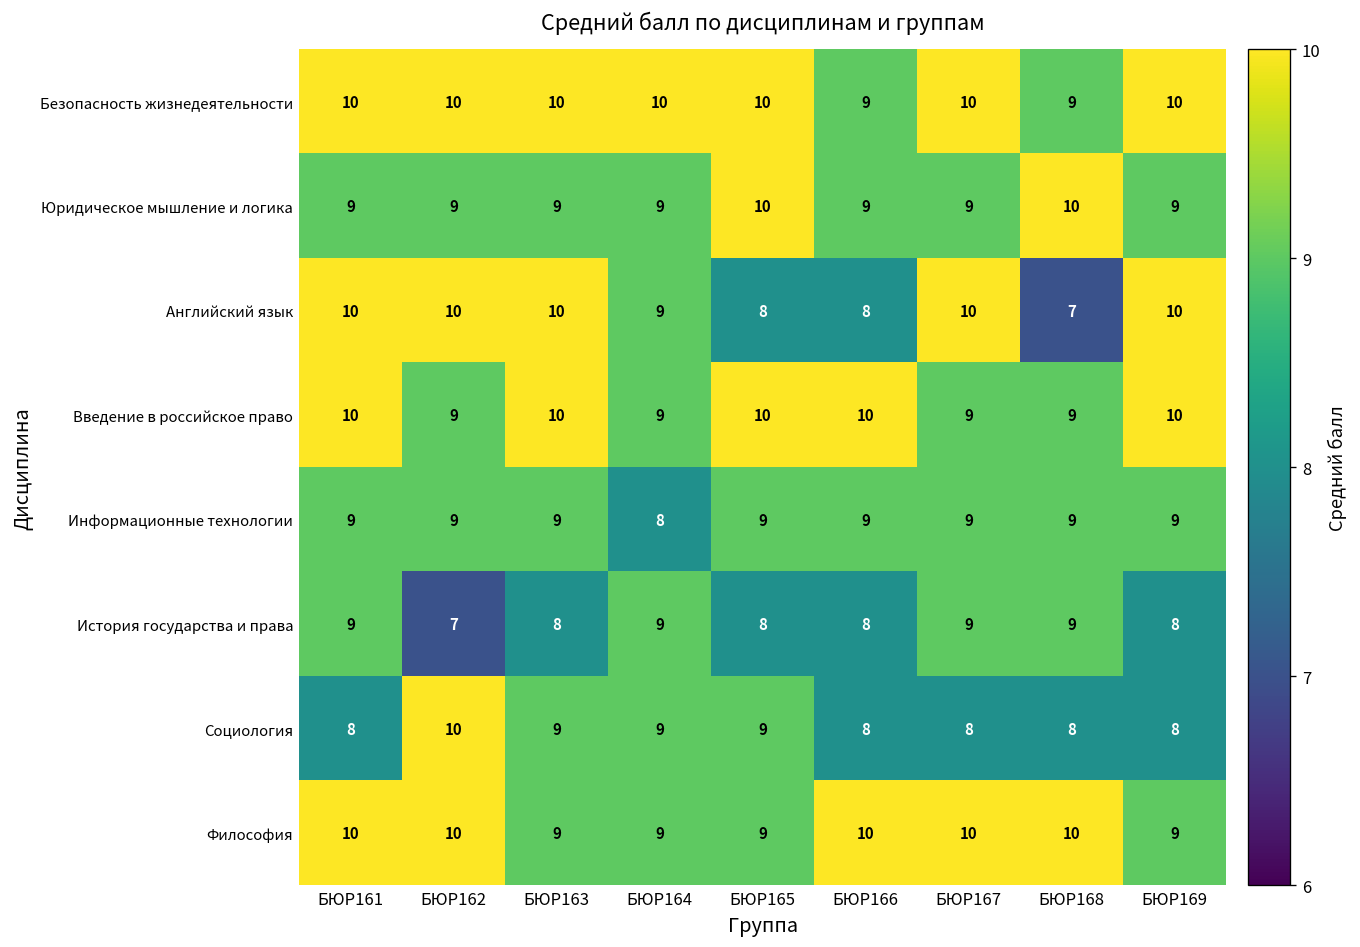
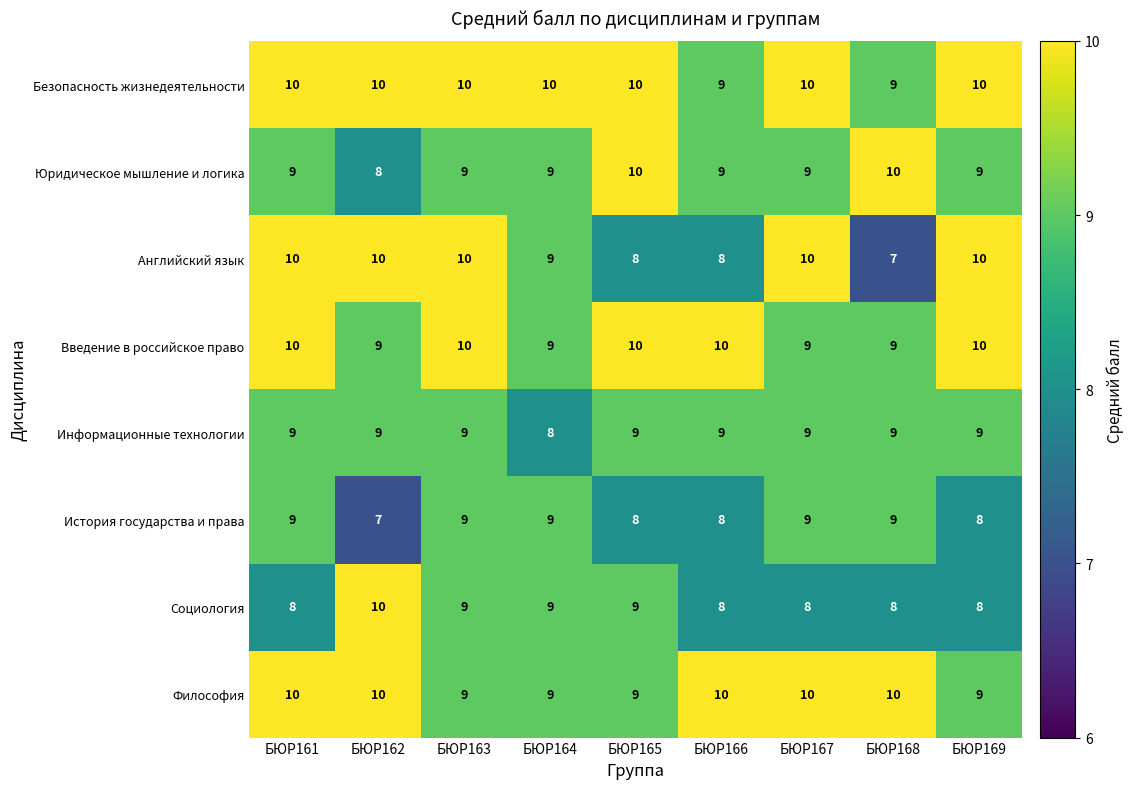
  {
    "Безопасность жизнедеятельности": {
      "БЮР161": 10,
      "БЮР162": 10,
      "БЮР163": 10,
      "БЮР164": 10,
      "БЮР165": 10,
      "БЮР166": 9,
      "БЮР167": 10,
      "БЮР168": 9,
      "БЮР169": 10
    },
    "Юридическое мышление и логика": {
      "БЮР161": 9,
-     "БЮР162": 9,
+     "БЮР162": 8,
      "БЮР163": 9,
      "БЮР164": 9,
      "БЮР165": 10,
      "БЮР166": 9,
      "БЮР167": 9,
      "БЮР168": 10,
      "БЮР169": 9
    },
    "Английский язык": {
      "БЮР161": 10,
      "БЮР162": 10,
      "БЮР163": 10,
      "БЮР164": 9,
      "БЮР165": 8,
      "БЮР166": 8,
      "БЮР167": 10,
      "БЮР168": 7,
      "БЮР169": 10
    },
    "Введение в российское право": {
      "БЮР161": 10,
      "БЮР162": 9,
      "БЮР163": 10,
      "БЮР164": 9,
      "БЮР165": 10,
      "БЮР166": 10,
      "БЮР167": 9,
      "БЮР168": 9,
      "БЮР169": 10
    },
    "Информационные технологии": {
      "БЮР161": 9,
      "БЮР162": 9,
      "БЮР163": 9,
      "БЮР164": 8,
      "БЮР165": 9,
      "БЮР166": 9,
      "БЮР167": 9,
      "БЮР168": 9,
      "БЮР169": 9
    },
    "История государства и права": {
      "БЮР161": 9,
      "БЮР162": 7,
-     "БЮР163": 8,
+     "БЮР163": 9,
      "БЮР164": 9,
      "БЮР165": 8,
      "БЮР166": 8,
      "БЮР167": 9,
      "БЮР168": 9,
      "БЮР169": 8
    },
    "Социология": {
      "БЮР161": 8,
      "БЮР162": 10,
      "БЮР163": 9,
      "БЮР164": 9,
      "БЮР165": 9,
      "БЮР166": 8,
      "БЮР167": 8,
      "БЮР168": 8,
      "БЮР169": 8
    },
    "Философия": {
      "БЮР161": 10,
      "БЮР162": 10,
      "БЮР163": 9,
      "БЮР164": 9,
      "БЮР165": 9,
      "БЮР166": 10,
      "БЮР167": 10,
      "БЮР168": 10,
      "БЮР169": 9
    }
  }
